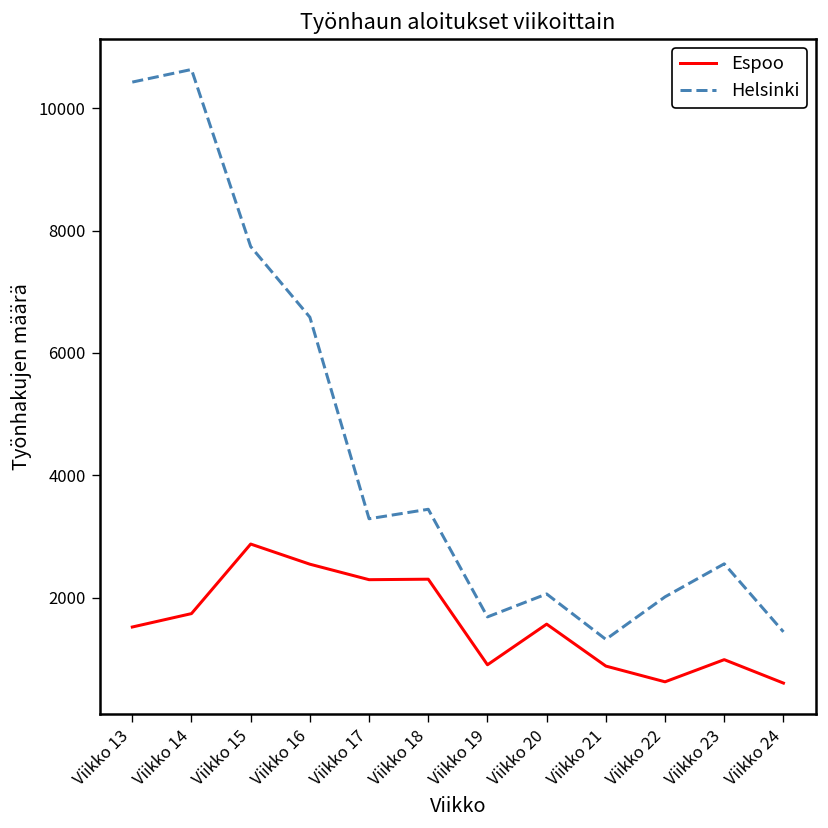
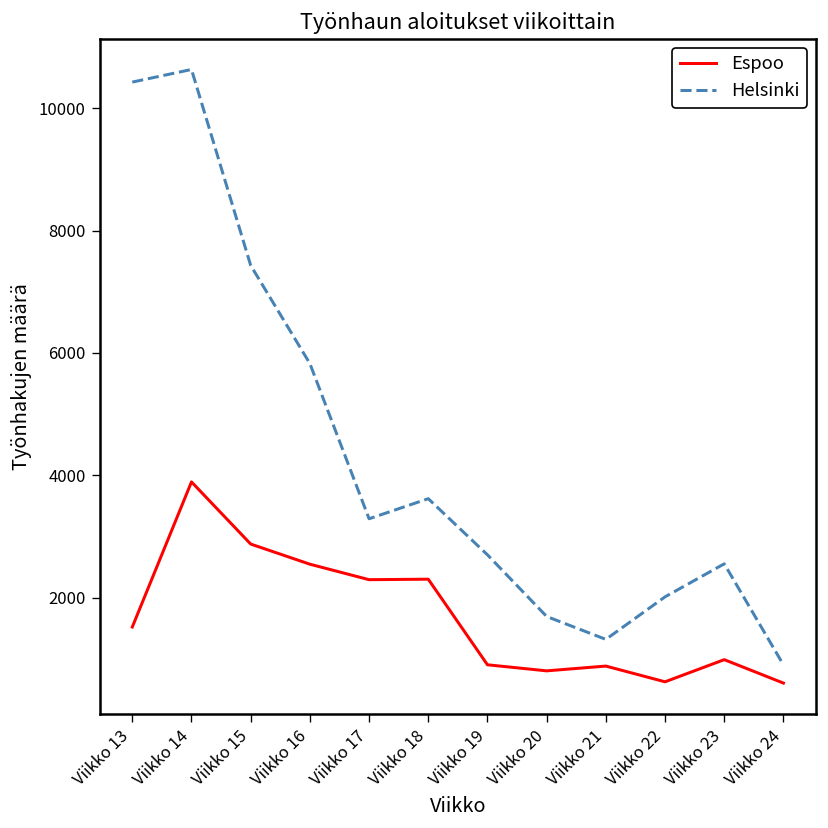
  {
    "Espoo": {
      "Viikko 13": 1500,
-     "Viikko 14": 1700,
+     "Viikko 14": 3900,
      "Viikko 15": 2900,
      "Viikko 16": 2600,
      "Viikko 17": 2300,
      "Viikko 18": 2300,
      "Viikko 19": 900,
-     "Viikko 20": 1600,
+     "Viikko 20": 800,
      "Viikko 21": 900,
      "Viikko 22": 600,
      "Viikko 23": 1000,
      "Viikko 24": 600
    },
    "Helsinki": {
      "Viikko 13": 10400,
      "Viikko 14": 10600,
-     "Viikko 15": 7700,
-     "Viikko 16": 6600,
+     "Viikko 15": 7400,
+     "Viikko 16": 5800,
      "Viikko 17": 3300,
-     "Viikko 18": 3400,
-     "Viikko 19": 1700,
-     "Viikko 20": 2100,
+     "Viikko 18": 3600,
+     "Viikko 19": 2700,
+     "Viikko 20": 1700,
      "Viikko 21": 1300,
      "Viikko 22": 2000,
      "Viikko 23": 2600,
-     "Viikko 24": 1400
+     "Viikko 24": 900
    }
  }
